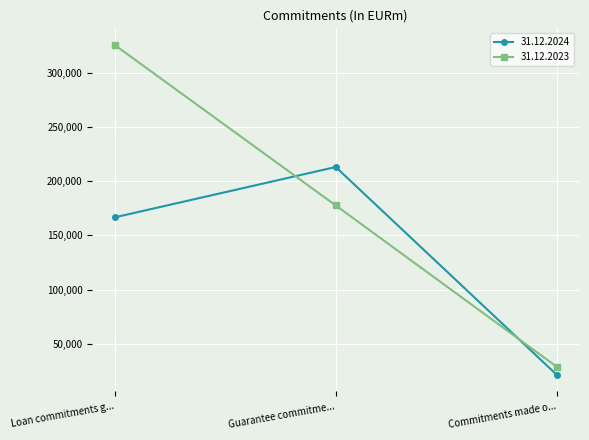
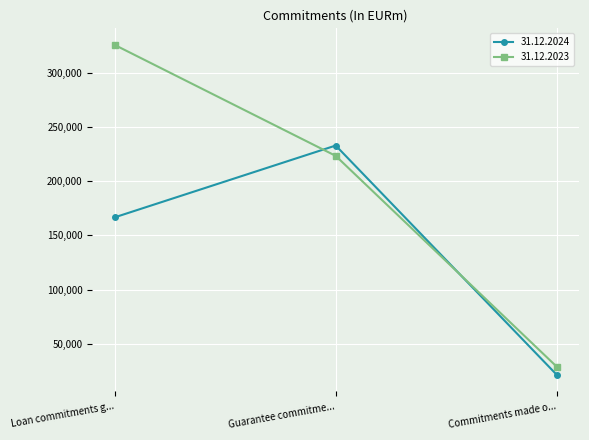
  {
    "31.12.2024": {
      "Loan commitments g...": "167,000",
-     "Guarantee commitme...": "213,000",
+     "Guarantee commitme...": "233,000",
      "Commitments made o...": "21,000"
    },
    "31.12.2023": {
      "Loan commitments g...": "326,000",
-     "Guarantee commitme...": "178,000",
+     "Guarantee commitme...": "224,000",
      "Commitments made o...": "29,000"
    }
  }
